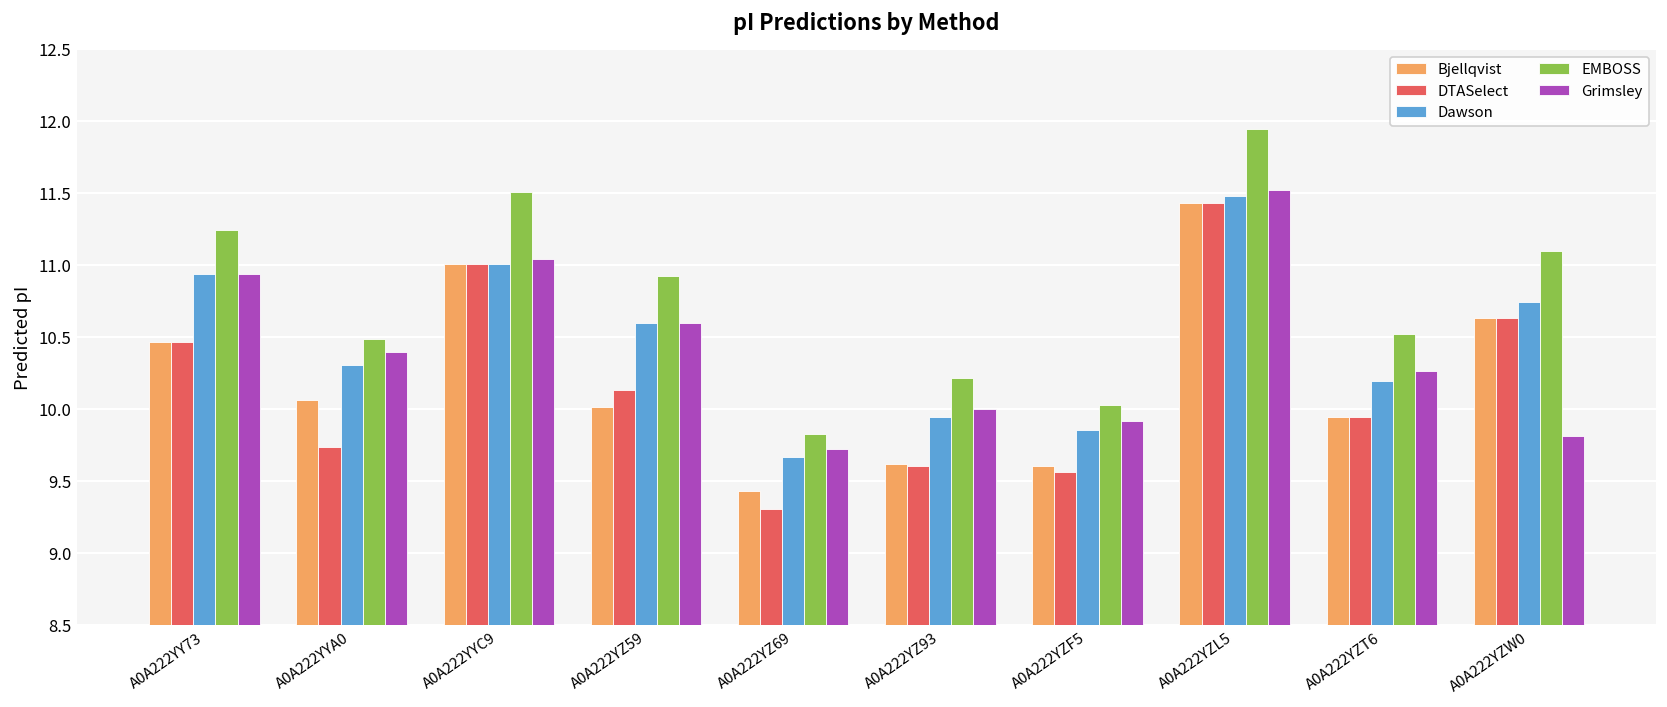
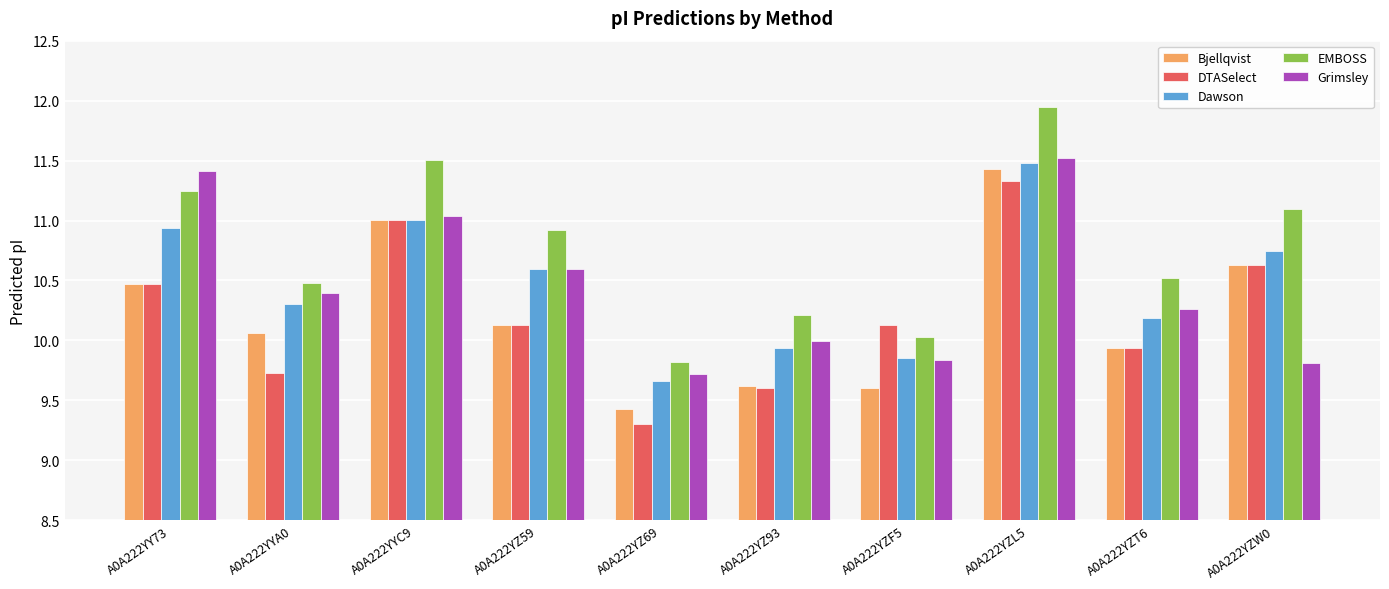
  {
    "Bjellqvist": {
      "A0A222YY73": 10.47,
      "A0A222YYA0": 10.06,
      "A0A222YYC9": 11.01,
-     "A0A222YZ59": 10.01,
+     "A0A222YZ59": 10.13,
      "A0A222YZ69": 9.43,
      "A0A222YZ93": 9.62,
      "A0A222YZF5": 9.60,
      "A0A222YZL5": 11.43,
      "A0A222YZT6": 9.94,
      "A0A222YZW0": 10.63
    },
    "DTASelect": {
      "A0A222YY73": 10.47,
      "A0A222YYA0": 9.73,
      "A0A222YYC9": 11.01,
      "A0A222YZ59": 10.13,
      "A0A222YZ69": 9.30,
      "A0A222YZ93": 9.60,
-     "A0A222YZF5": 9.56,
-     "A0A222YZL5": 11.43,
+     "A0A222YZF5": 10.13,
+     "A0A222YZL5": 11.33,
      "A0A222YZT6": 9.94,
      "A0A222YZW0": 10.63
    },
    "Dawson": {
      "A0A222YY73": 10.94,
      "A0A222YYA0": 10.31,
      "A0A222YYC9": 11.01,
      "A0A222YZ59": 10.60,
      "A0A222YZ69": 9.66,
      "A0A222YZ93": 9.94,
      "A0A222YZF5": 9.85,
      "A0A222YZL5": 11.48,
      "A0A222YZT6": 10.19,
      "A0A222YZW0": 10.75
    },
    "EMBOSS": {
      "A0A222YY73": 11.24,
      "A0A222YYA0": 10.48,
      "A0A222YYC9": 11.51,
      "A0A222YZ59": 10.92,
      "A0A222YZ69": 9.82,
      "A0A222YZ93": 10.21,
      "A0A222YZF5": 10.03,
      "A0A222YZL5": 11.95,
      "A0A222YZT6": 10.52,
      "A0A222YZW0": 11.10
    },
    "Grimsley": {
-     "A0A222YY73": 10.94,
+     "A0A222YY73": 11.41,
      "A0A222YYA0": 10.39,
      "A0A222YYC9": 11.04,
      "A0A222YZ59": 10.60,
      "A0A222YZ69": 9.72,
      "A0A222YZ93": 10.00,
-     "A0A222YZF5": 9.91,
+     "A0A222YZF5": 9.84,
      "A0A222YZL5": 11.52,
      "A0A222YZT6": 10.26,
      "A0A222YZW0": 9.81
    }
  }
